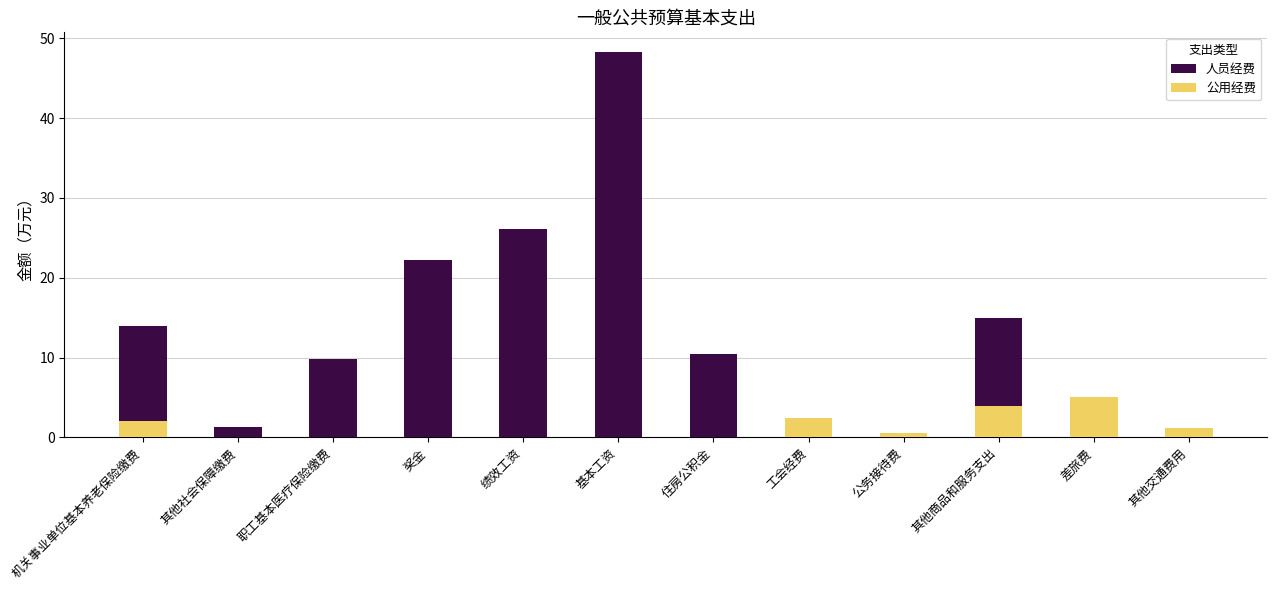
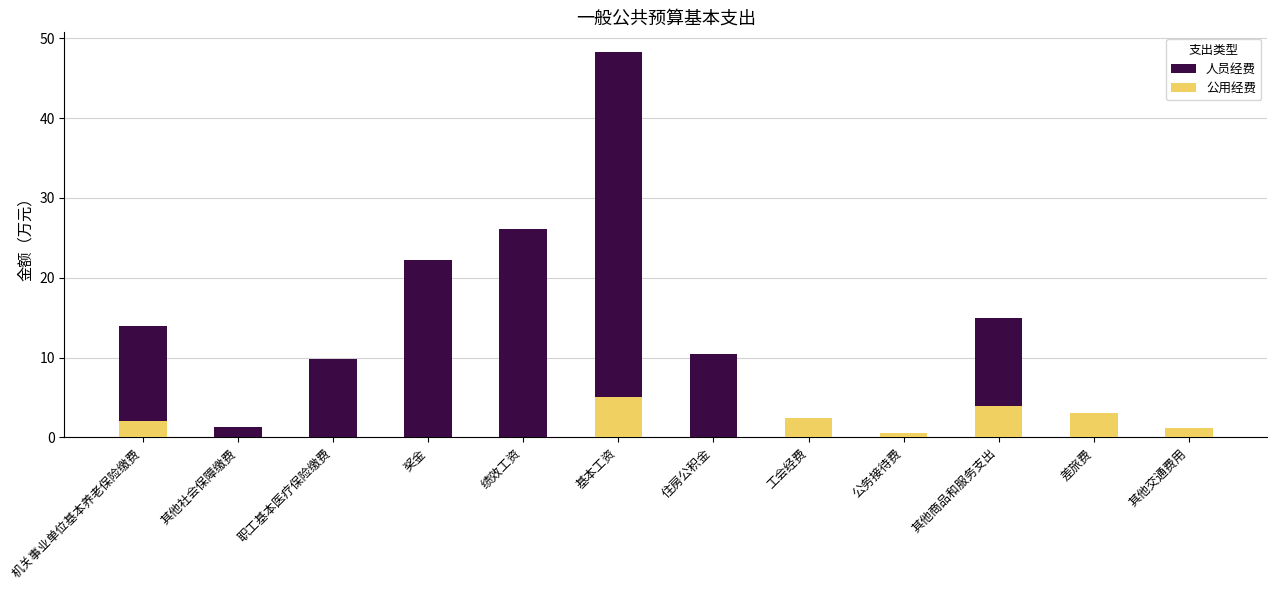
  {
    "人员经费": {
      "机关事业单位基本养老保险缴费": 14,
      "其他社会保障缴费": 1,
      "职工基本医疗保险缴费": 10,
      "奖金": 22,
      "绩效工资": 26,
      "基本工资": 48,
      "住房公积金": 10,
      "工会经费": 0,
      "公务接待费": 0,
      "其他商品和服务支出": 15,
      "差旅费": 0,
      "其他交通费用": 0
    },
    "公用经费": {
      "其他社会保障缴费": 0,
      "职工基本医疗保险缴费": 0,
      "奖金": 0,
      "绩效工资": 0,
-     "基本工资": 0,
+     "基本工资": 5,
      "住房公积金": 0,
      "工会经费": 2,
      "公务接待费": 1,
-     "差旅费": 5,
+     "差旅费": 3,
      "其他交通费用": 1
    }
  }
